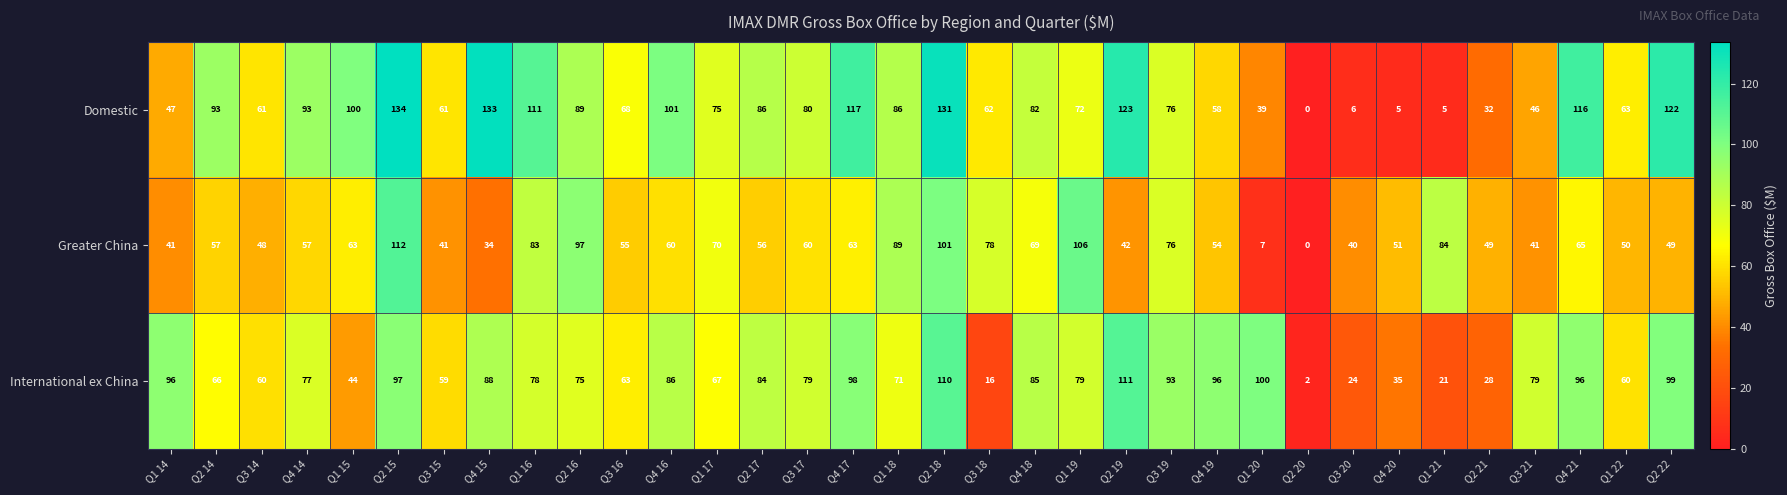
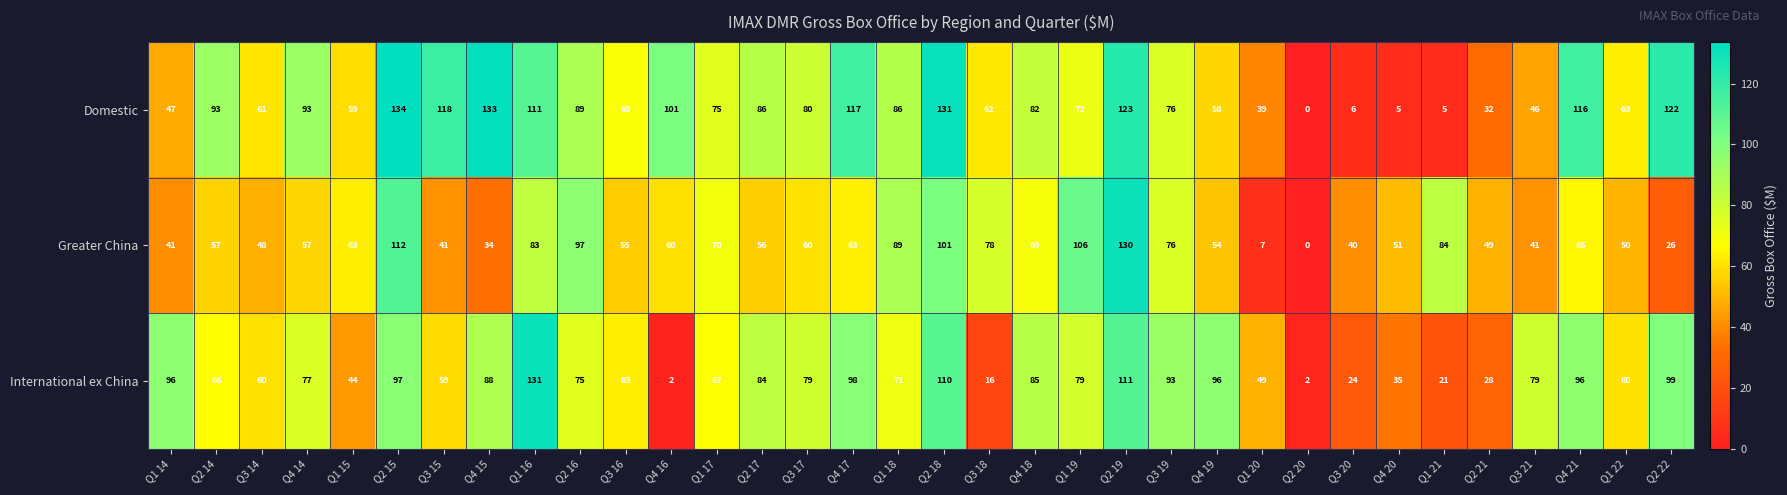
  {
    "Domestic": {
      "Q1 14": 47,
      "Q2 14": 93,
      "Q3 14": 61,
      "Q4 14": 93,
-     "Q1 15": 100,
+     "Q1 15": 59,
      "Q2 15": 134,
-     "Q3 15": 61,
+     "Q3 15": 118,
      "Q4 15": 133,
      "Q1 16": 111,
      "Q2 16": 89,
      "Q3 16": 68,
      "Q4 16": 101,
      "Q1 17": 75,
      "Q2 17": 86,
      "Q3 17": 80,
      "Q4 17": 117,
      "Q1 18": 86,
      "Q2 18": 131,
      "Q3 18": 62,
      "Q4 18": 82,
      "Q1 19": 72,
      "Q2 19": 123,
      "Q3 19": 76,
      "Q4 19": 58,
      "Q1 20": 39,
      "Q2 20": 0,
      "Q3 20": 6,
      "Q4 20": 5,
      "Q1 21": 5,
      "Q2 21": 32,
      "Q3 21": 46,
      "Q4 21": 116,
      "Q1 22": 63,
      "Q2 22": 122
    },
    "Greater China": {
      "Q1 14": 41,
      "Q2 14": 57,
      "Q3 14": 48,
      "Q4 14": 57,
      "Q1 15": 63,
      "Q2 15": 112,
      "Q3 15": 41,
      "Q4 15": 34,
      "Q1 16": 83,
      "Q2 16": 97,
      "Q3 16": 55,
      "Q4 16": 60,
      "Q1 17": 70,
      "Q2 17": 56,
      "Q3 17": 60,
      "Q4 17": 63,
      "Q1 18": 89,
      "Q2 18": 101,
      "Q3 18": 78,
      "Q4 18": 69,
      "Q1 19": 106,
-     "Q2 19": 42,
+     "Q2 19": 130,
      "Q3 19": 76,
      "Q4 19": 54,
      "Q1 20": 7,
      "Q2 20": 0,
      "Q3 20": 40,
      "Q4 20": 51,
      "Q1 21": 84,
      "Q2 21": 49,
      "Q3 21": 41,
      "Q4 21": 65,
      "Q1 22": 50,
-     "Q2 22": 49
+     "Q2 22": 26
    },
    "International ex China": {
      "Q1 14": 96,
      "Q2 14": 66,
      "Q3 14": 60,
      "Q4 14": 77,
      "Q1 15": 44,
      "Q2 15": 97,
      "Q3 15": 59,
      "Q4 15": 88,
-     "Q1 16": 78,
+     "Q1 16": 131,
      "Q2 16": 75,
      "Q3 16": 63,
-     "Q4 16": 86,
+     "Q4 16": 2,
      "Q1 17": 67,
      "Q2 17": 84,
      "Q3 17": 79,
      "Q4 17": 98,
      "Q1 18": 71,
      "Q2 18": 110,
      "Q3 18": 16,
      "Q4 18": 85,
      "Q1 19": 79,
      "Q2 19": 111,
      "Q3 19": 93,
      "Q4 19": 96,
-     "Q1 20": 100,
+     "Q1 20": 49,
      "Q2 20": 2,
      "Q3 20": 24,
      "Q4 20": 35,
      "Q1 21": 21,
      "Q2 21": 28,
      "Q3 21": 79,
      "Q4 21": 96,
      "Q1 22": 60,
      "Q2 22": 99
    }
  }
